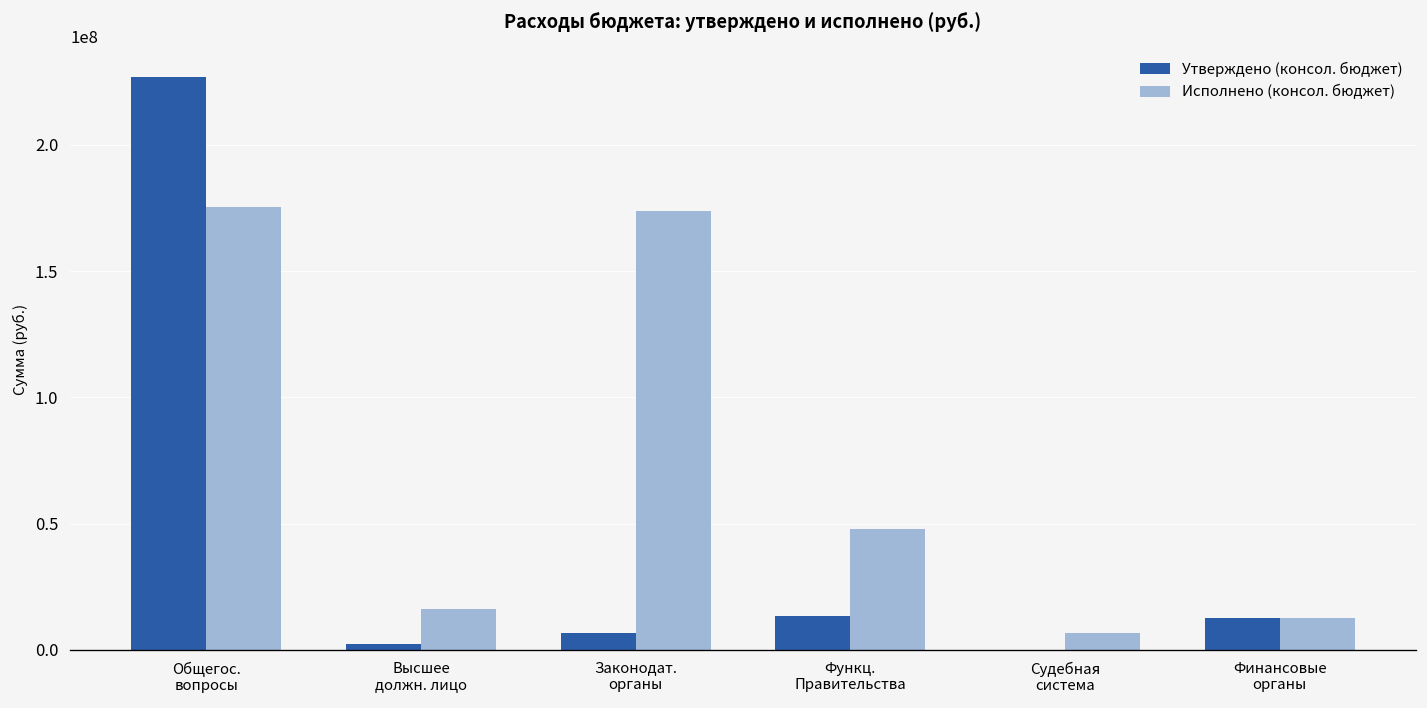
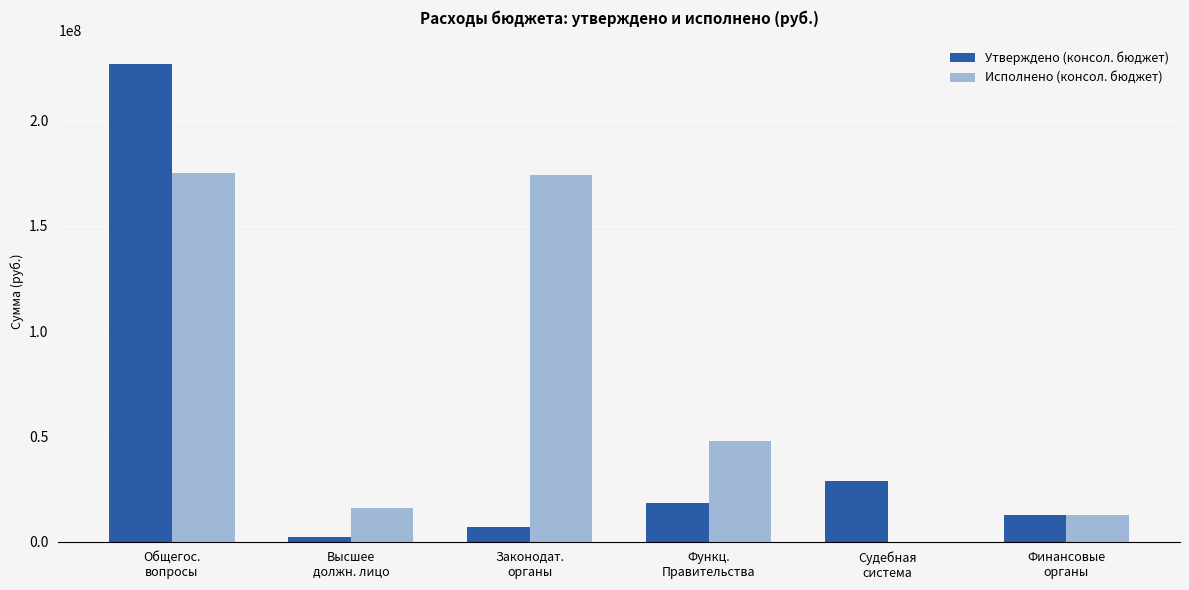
  {
    "Утверждено (консол. бюджет)": {
      "Общегос. вопросы": 227000000,
      "Высшее должн. лицо": 2000000,
      "Законодат. органы": 7000000,
-     "Функц. Правительства": 13000000,
-     "Судебная система": 0,
+     "Функц. Правительства": 18000000,
+     "Судебная система": 29000000,
      "Финансовые органы": 13000000
    },
    "Исполнено (консол. бюджет)": {
      "Общегос. вопросы": 175000000,
      "Высшее должн. лицо": 16000000,
      "Законодат. органы": 174000000,
      "Функц. Правительства": 48000000,
-     "Судебная система": 7000000,
+     "Судебная система": 0,
      "Финансовые органы": 13000000
    }
  }
